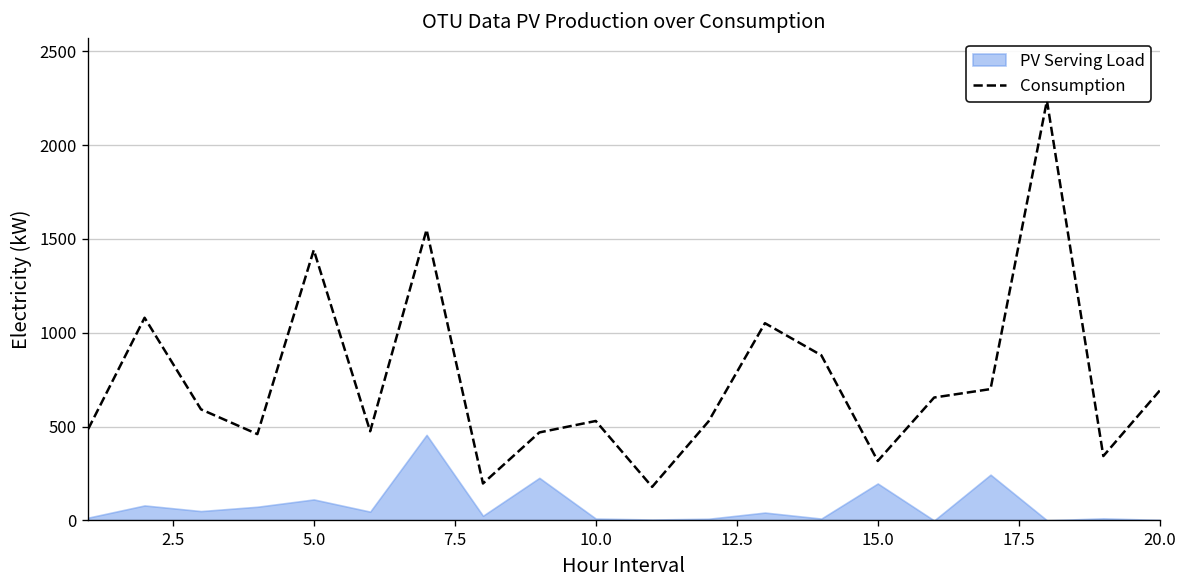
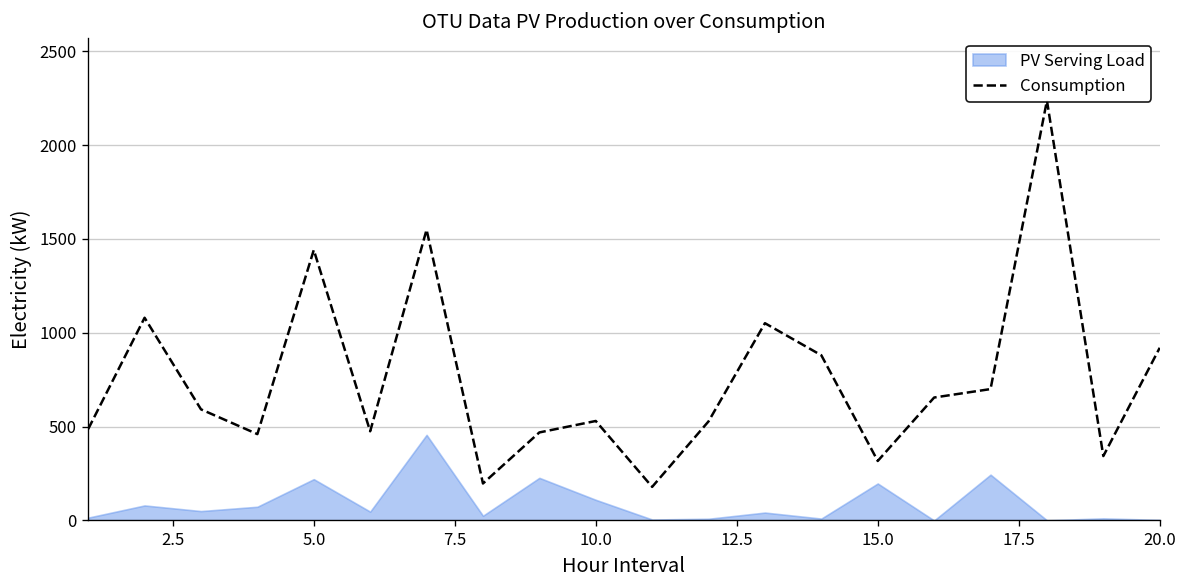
  {
    "PV Serving Load": {
-     "5.0": 110,
-     "10.0": 10,
+     "5.0": 220,
+     "10.0": 110,
      "15.0": 200
    },
    "Consumption": {
      "5.0": 1440,
      "10.0": 530,
      "15.0": 320,
-     "20.0": 690
+     "20.0": 920
    }
  }
